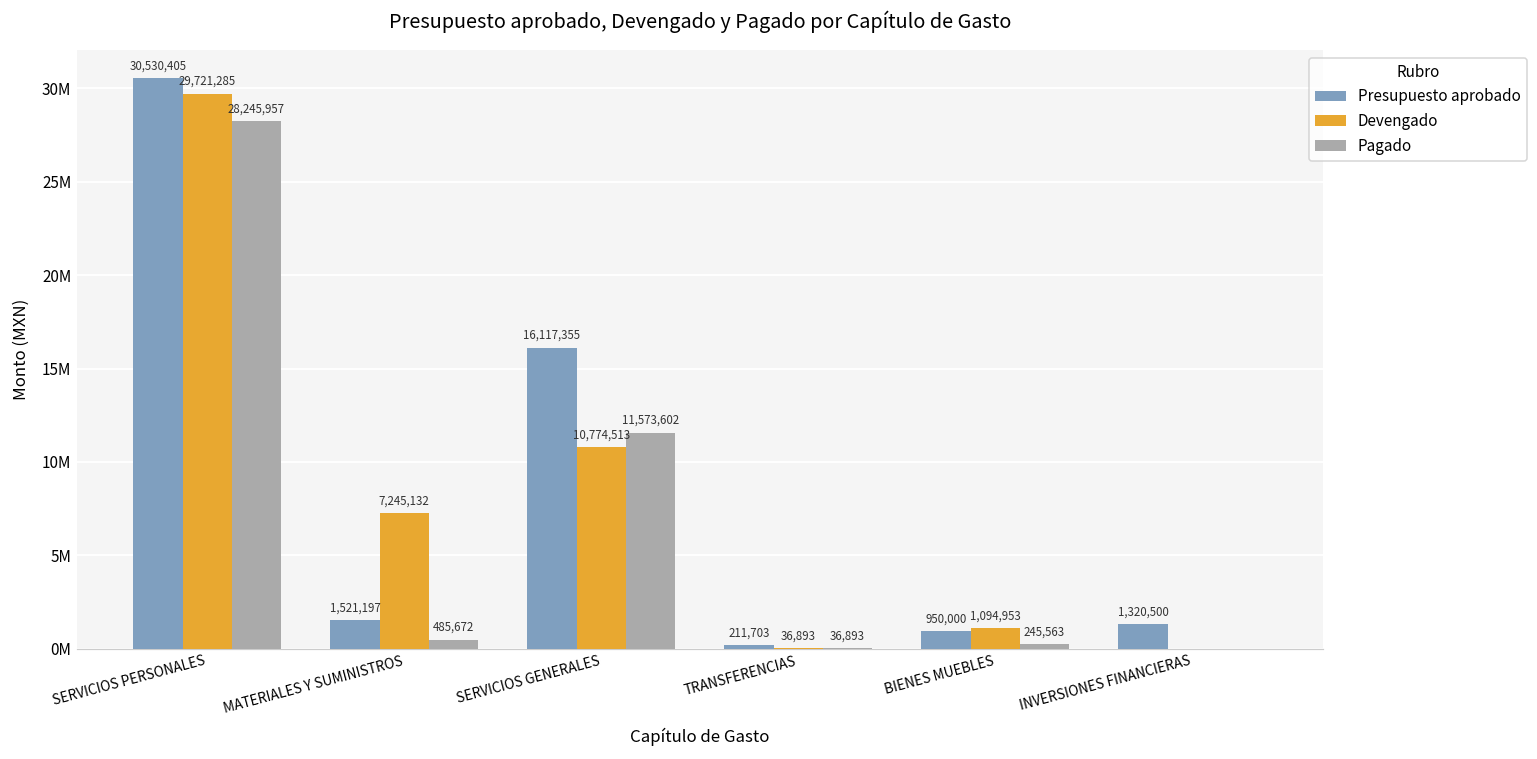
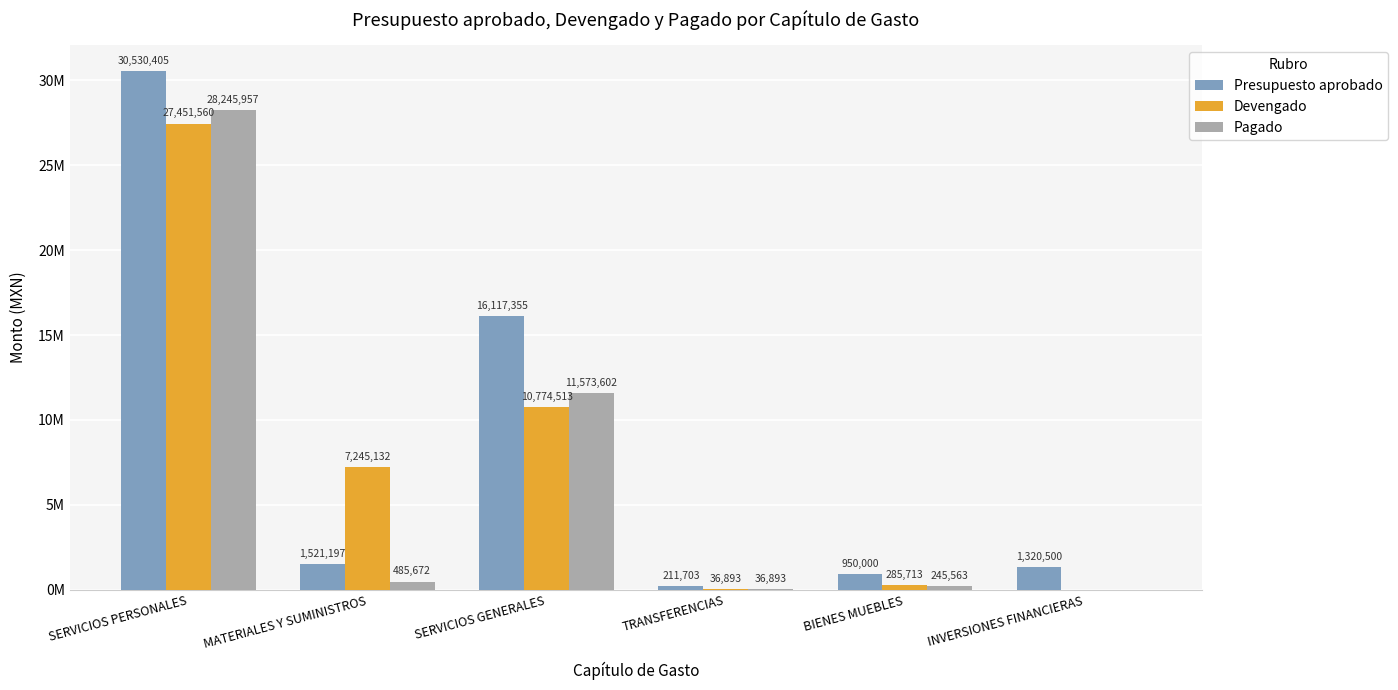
  {
    "Devengado": {
-     "SERVICIOS PERSONALES": "29,721,285",
+     "SERVICIOS PERSONALES": "27,451,560",
      "MATERIALES Y SUMINISTROS": "7,245,132",
      "SERVICIOS GENERALES": "10,774,513",
      "TRANSFERENCIAS": "36,893",
-     "BIENES MUEBLES": "1,094,953"
+     "BIENES MUEBLES": "285,713"
    }
  }
